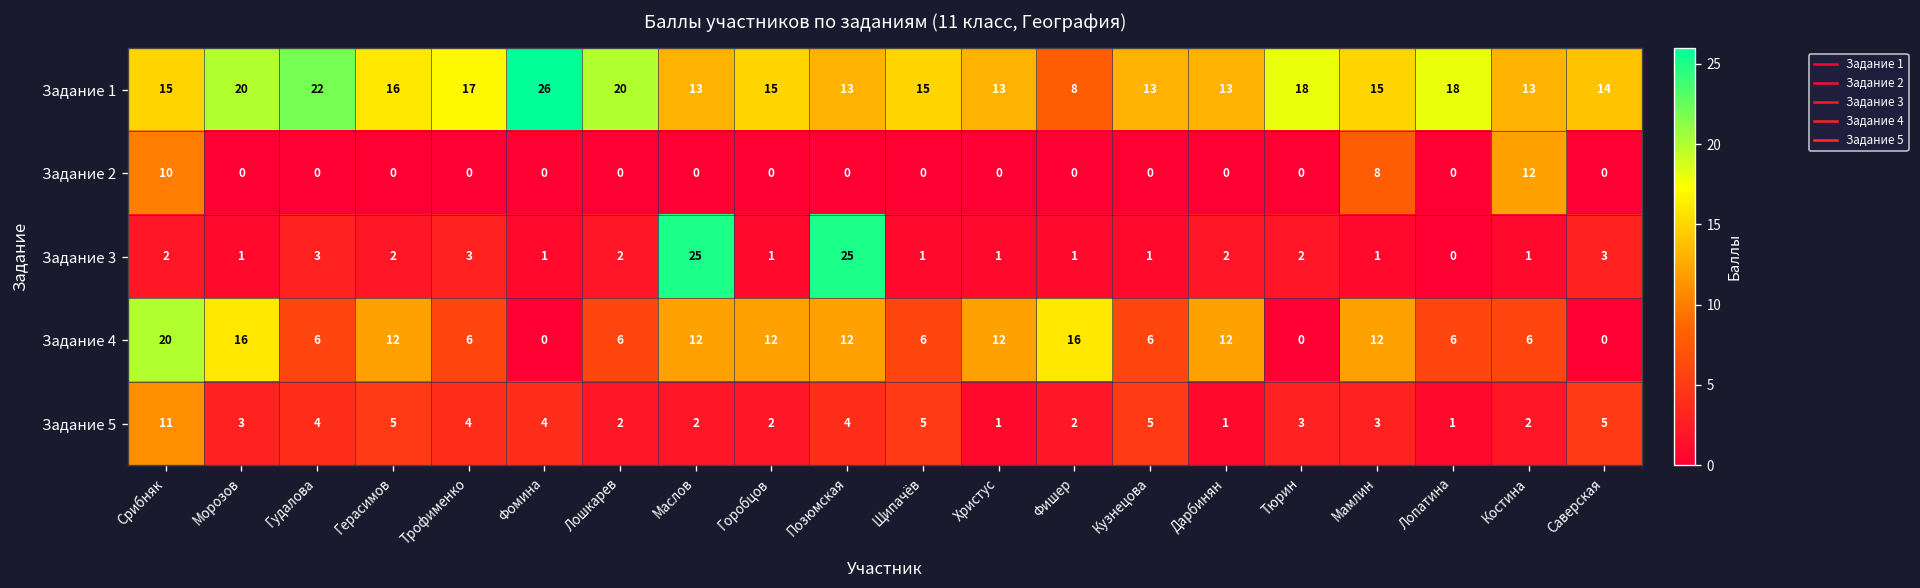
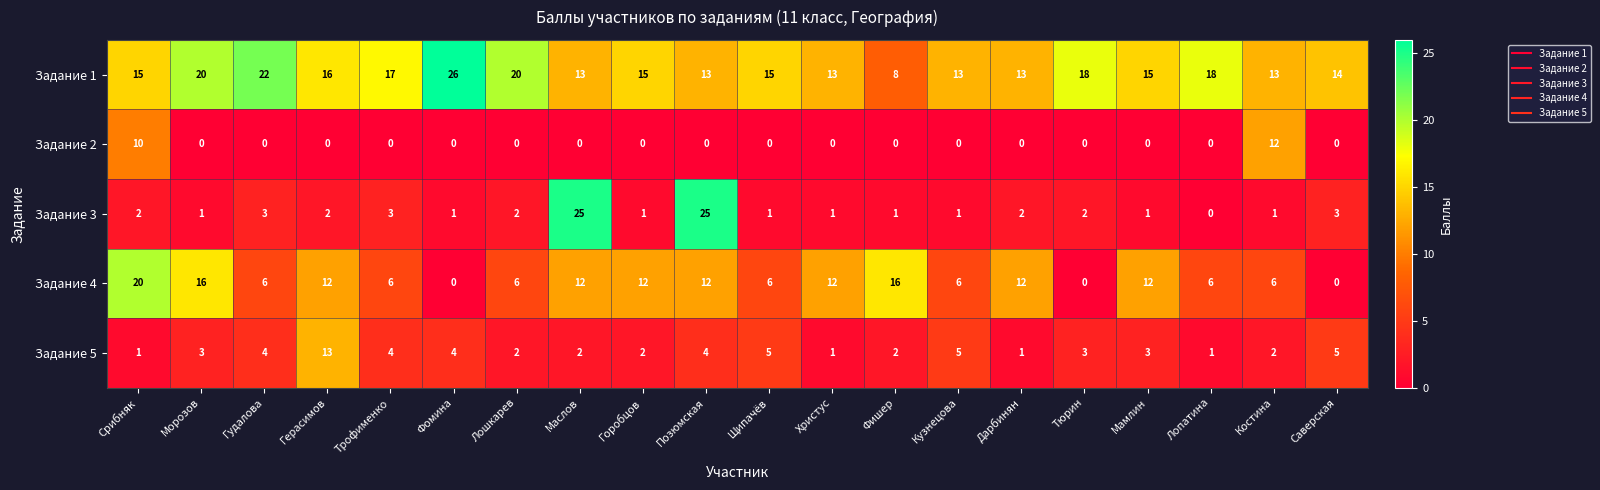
  {
    "Задание 1": {
      "Срибняк": 15,
      "Морозов": 20,
      "Гудалова": 22,
      "Герасимов": 16,
      "Трофименко": 17,
      "Фомина": 26,
      "Лошкарев": 20,
      "Маслов": 13,
      "Горобцов": 15,
      "Позюмская": 13,
      "Щипачёв": 15,
      "Христус": 13,
      "Фишер": 8,
      "Кузнецова": 13,
      "Дарбинян": 13,
      "Тюрин": 18,
      "Мамлин": 15,
      "Лопатина": 18,
      "Костина": 13,
      "Саверская": 14
    },
    "Задание 2": {
      "Срибняк": 10,
      "Морозов": 0,
      "Гудалова": 0,
      "Герасимов": 0,
      "Трофименко": 0,
      "Фомина": 0,
      "Лошкарев": 0,
      "Маслов": 0,
      "Горобцов": 0,
      "Позюмская": 0,
      "Щипачёв": 0,
      "Христус": 0,
      "Фишер": 0,
      "Кузнецова": 0,
      "Дарбинян": 0,
      "Тюрин": 0,
-     "Мамлин": 8,
+     "Мамлин": 0,
      "Лопатина": 0,
      "Костина": 12,
      "Саверская": 0
    },
    "Задание 3": {
      "Срибняк": 2,
      "Морозов": 1,
      "Гудалова": 3,
      "Герасимов": 2,
      "Трофименко": 3,
      "Фомина": 1,
      "Лошкарев": 2,
      "Маслов": 25,
      "Горобцов": 1,
      "Позюмская": 25,
      "Щипачёв": 1,
      "Христус": 1,
      "Фишер": 1,
      "Кузнецова": 1,
      "Дарбинян": 2,
      "Тюрин": 2,
      "Мамлин": 1,
      "Лопатина": 0,
      "Костина": 1,
      "Саверская": 3
    },
    "Задание 4": {
      "Срибняк": 20,
      "Морозов": 16,
      "Гудалова": 6,
      "Герасимов": 12,
      "Трофименко": 6,
      "Фомина": 0,
      "Лошкарев": 6,
      "Маслов": 12,
      "Горобцов": 12,
      "Позюмская": 12,
      "Щипачёв": 6,
      "Христус": 12,
      "Фишер": 16,
      "Кузнецова": 6,
      "Дарбинян": 12,
      "Тюрин": 0,
      "Мамлин": 12,
      "Лопатина": 6,
      "Костина": 6,
      "Саверская": 0
    },
    "Задание 5": {
-     "Срибняк": 11,
+     "Срибняк": 1,
      "Морозов": 3,
      "Гудалова": 4,
-     "Герасимов": 5,
+     "Герасимов": 13,
      "Трофименко": 4,
      "Фомина": 4,
      "Лошкарев": 2,
      "Маслов": 2,
      "Горобцов": 2,
      "Позюмская": 4,
      "Щипачёв": 5,
      "Христус": 1,
      "Фишер": 2,
      "Кузнецова": 5,
      "Дарбинян": 1,
      "Тюрин": 3,
      "Мамлин": 3,
      "Лопатина": 1,
      "Костина": 2,
      "Саверская": 5
    }
  }
